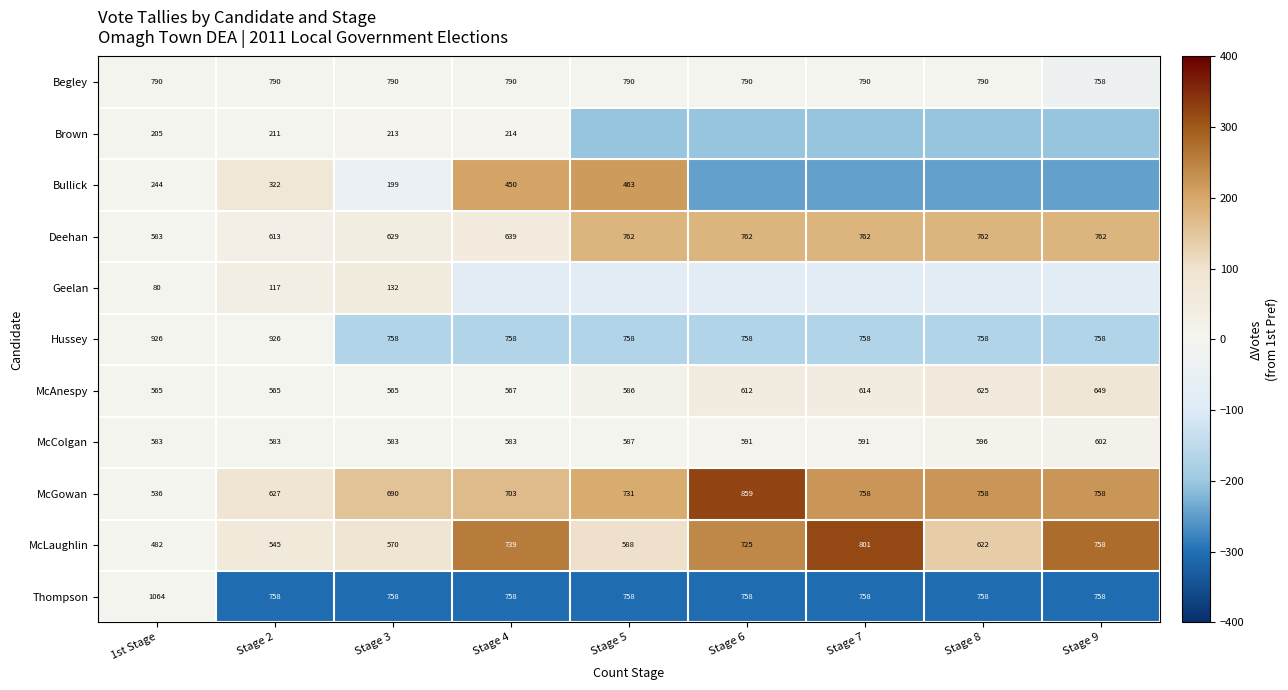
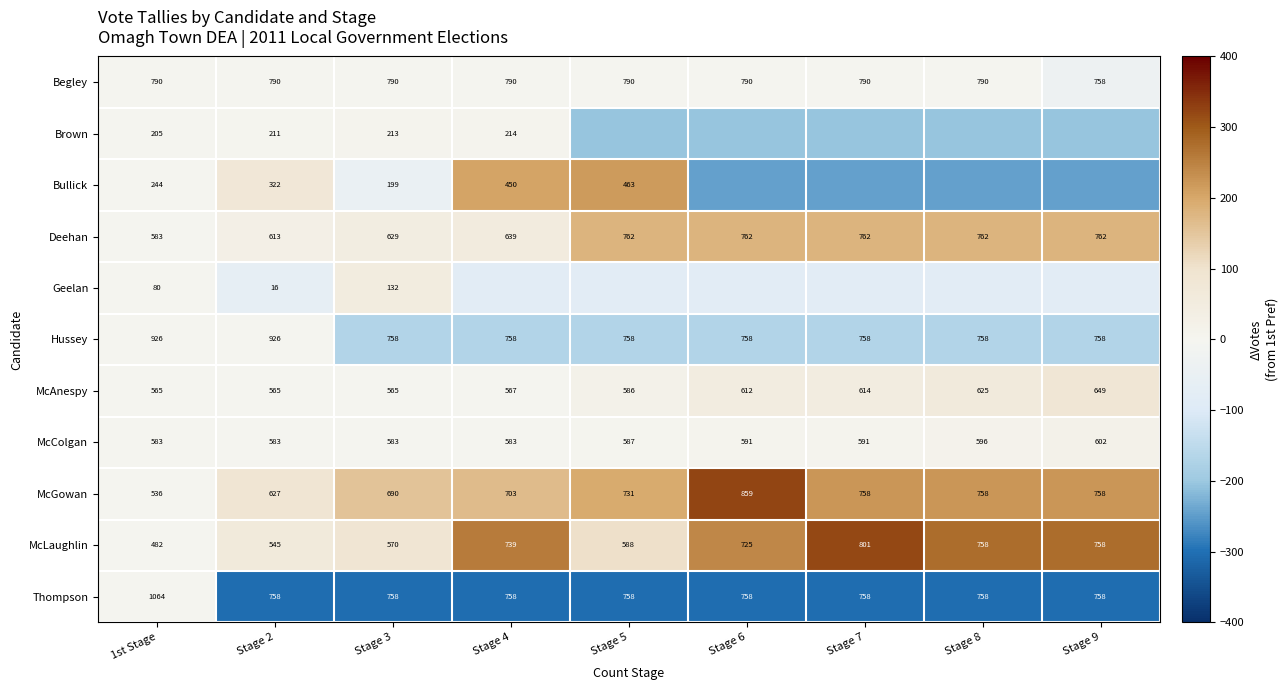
  {
    "Begley": {
      "1st Stage": 790,
      "Stage 2": 790,
      "Stage 3": 790,
      "Stage 4": 790,
      "Stage 5": 790,
      "Stage 6": 790,
      "Stage 7": 790,
      "Stage 8": 790,
      "Stage 9": 758
    },
    "Brown": {
      "1st Stage": 205,
      "Stage 2": 211,
      "Stage 3": 213,
      "Stage 4": 214
    },
    "Bullick": {
      "1st Stage": 244,
      "Stage 2": 322,
      "Stage 3": 199,
      "Stage 4": 450,
      "Stage 5": 463
    },
    "Deehan": {
      "1st Stage": 583,
      "Stage 2": 613,
      "Stage 3": 629,
      "Stage 4": 639,
      "Stage 5": 762,
      "Stage 6": 762,
      "Stage 7": 762,
      "Stage 8": 762,
      "Stage 9": 762
    },
    "Geelan": {
      "1st Stage": 80,
-     "Stage 2": 117,
+     "Stage 2": 16,
      "Stage 3": 132
    },
    "Hussey": {
      "1st Stage": 926,
      "Stage 2": 926,
      "Stage 3": 758,
      "Stage 4": 758,
      "Stage 5": 758,
      "Stage 6": 758,
      "Stage 7": 758,
      "Stage 8": 758,
      "Stage 9": 758
    },
    "McAnespy": {
      "1st Stage": 565,
      "Stage 2": 565,
      "Stage 3": 565,
      "Stage 4": 567,
      "Stage 5": 586,
      "Stage 6": 612,
      "Stage 7": 614,
      "Stage 8": 625,
      "Stage 9": 649
    },
    "McColgan": {
      "1st Stage": 583,
      "Stage 2": 583,
      "Stage 3": 583,
      "Stage 4": 583,
      "Stage 5": 587,
      "Stage 6": 591,
      "Stage 7": 591,
      "Stage 8": 596,
      "Stage 9": 602
    },
    "McGowan": {
      "1st Stage": 536,
      "Stage 2": 627,
      "Stage 3": 690,
      "Stage 4": 703,
      "Stage 5": 731,
      "Stage 6": 859,
      "Stage 7": 758,
      "Stage 8": 758,
      "Stage 9": 758
    },
    "McLaughlin": {
      "1st Stage": 482,
      "Stage 2": 545,
      "Stage 3": 570,
      "Stage 4": 739,
      "Stage 5": 588,
      "Stage 6": 725,
      "Stage 7": 801,
-     "Stage 8": 622,
+     "Stage 8": 758,
      "Stage 9": 758
    },
    "Thompson": {
      "1st Stage": 1064,
      "Stage 2": 758,
      "Stage 3": 758,
      "Stage 4": 758,
      "Stage 5": 758,
      "Stage 6": 758,
      "Stage 7": 758,
      "Stage 8": 758,
      "Stage 9": 758
    }
  }
